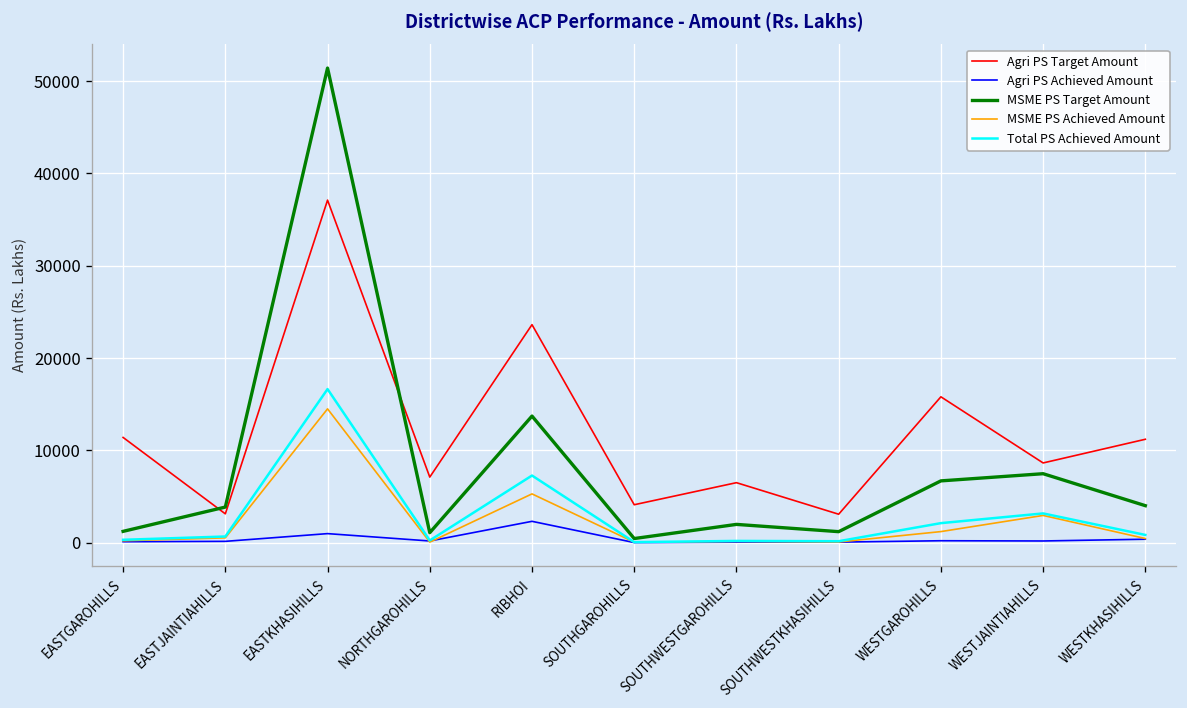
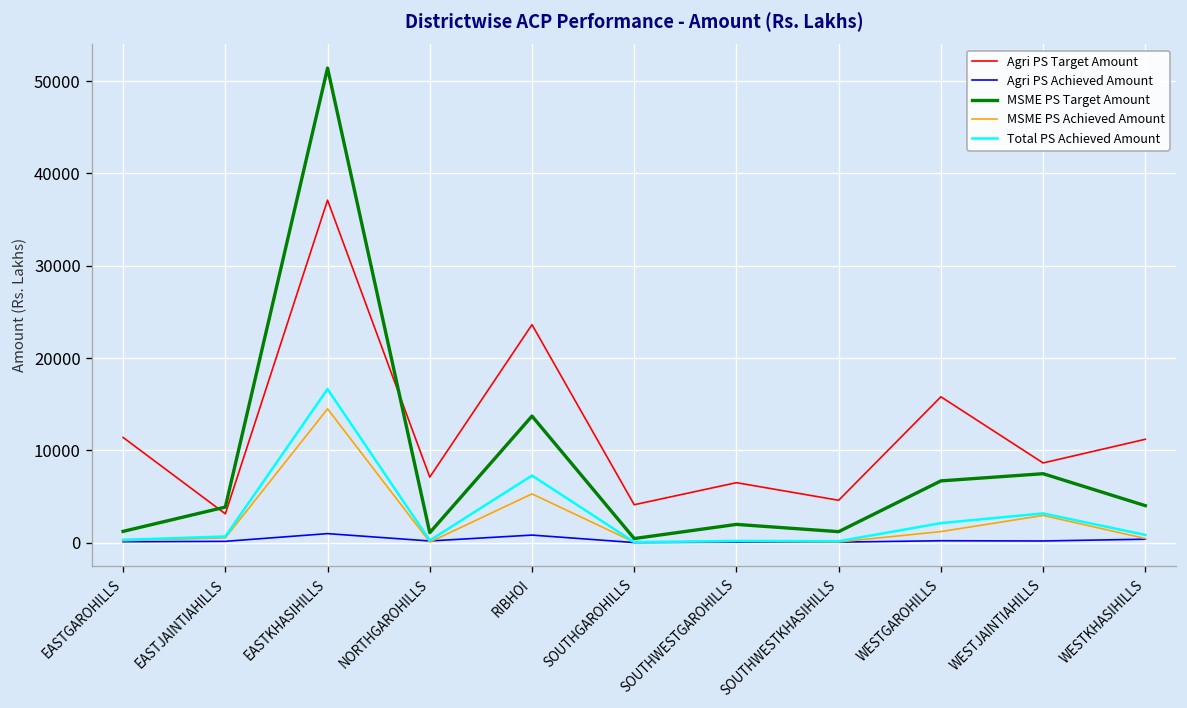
  {
    "Agri PS Target Amount": {
      "EASTGAROHILLS": 11000,
      "EASTJAINTIAHILLS": 3000,
      "EASTKHASIHILLS": 37000,
      "NORTHGAROHILLS": 7000,
      "RIBHOI": 24000,
      "SOUTHGAROHILLS": 4000,
      "SOUTHWESTGAROHILLS": 6000,
-     "SOUTHWESTKHASIHILLS": 3000,
+     "SOUTHWESTKHASIHILLS": 5000,
      "WESTGAROHILLS": 16000,
      "WESTJAINTIAHILLS": 9000,
      "WESTKHASIHILLS": 11000
    },
    "Agri PS Achieved Amount": {
      "EASTJAINTIAHILLS": 0,
      "EASTKHASIHILLS": 1000,
-     "RIBHOI": 2000,
+     "RIBHOI": 1000,
      "WESTGAROHILLS": 0,
      "WESTJAINTIAHILLS": 0
    },
    "MSME PS Target Amount": {
      "EASTGAROHILLS": 1000,
      "EASTJAINTIAHILLS": 4000,
      "EASTKHASIHILLS": 51000,
      "NORTHGAROHILLS": 1000,
      "RIBHOI": 14000,
      "SOUTHGAROHILLS": 0,
      "SOUTHWESTGAROHILLS": 2000,
      "SOUTHWESTKHASIHILLS": 1000,
      "WESTGAROHILLS": 7000,
      "WESTJAINTIAHILLS": 7000,
      "WESTKHASIHILLS": 4000
    },
    "MSME PS Achieved Amount": {
      "EASTKHASIHILLS": 14000,
      "RIBHOI": 5000,
      "WESTGAROHILLS": 1000
    },
    "Total PS Achieved Amount": {
      "EASTKHASIHILLS": 17000,
      "RIBHOI": 7000,
      "WESTGAROHILLS": 2000,
      "WESTKHASIHILLS": 1000
    }
  }
